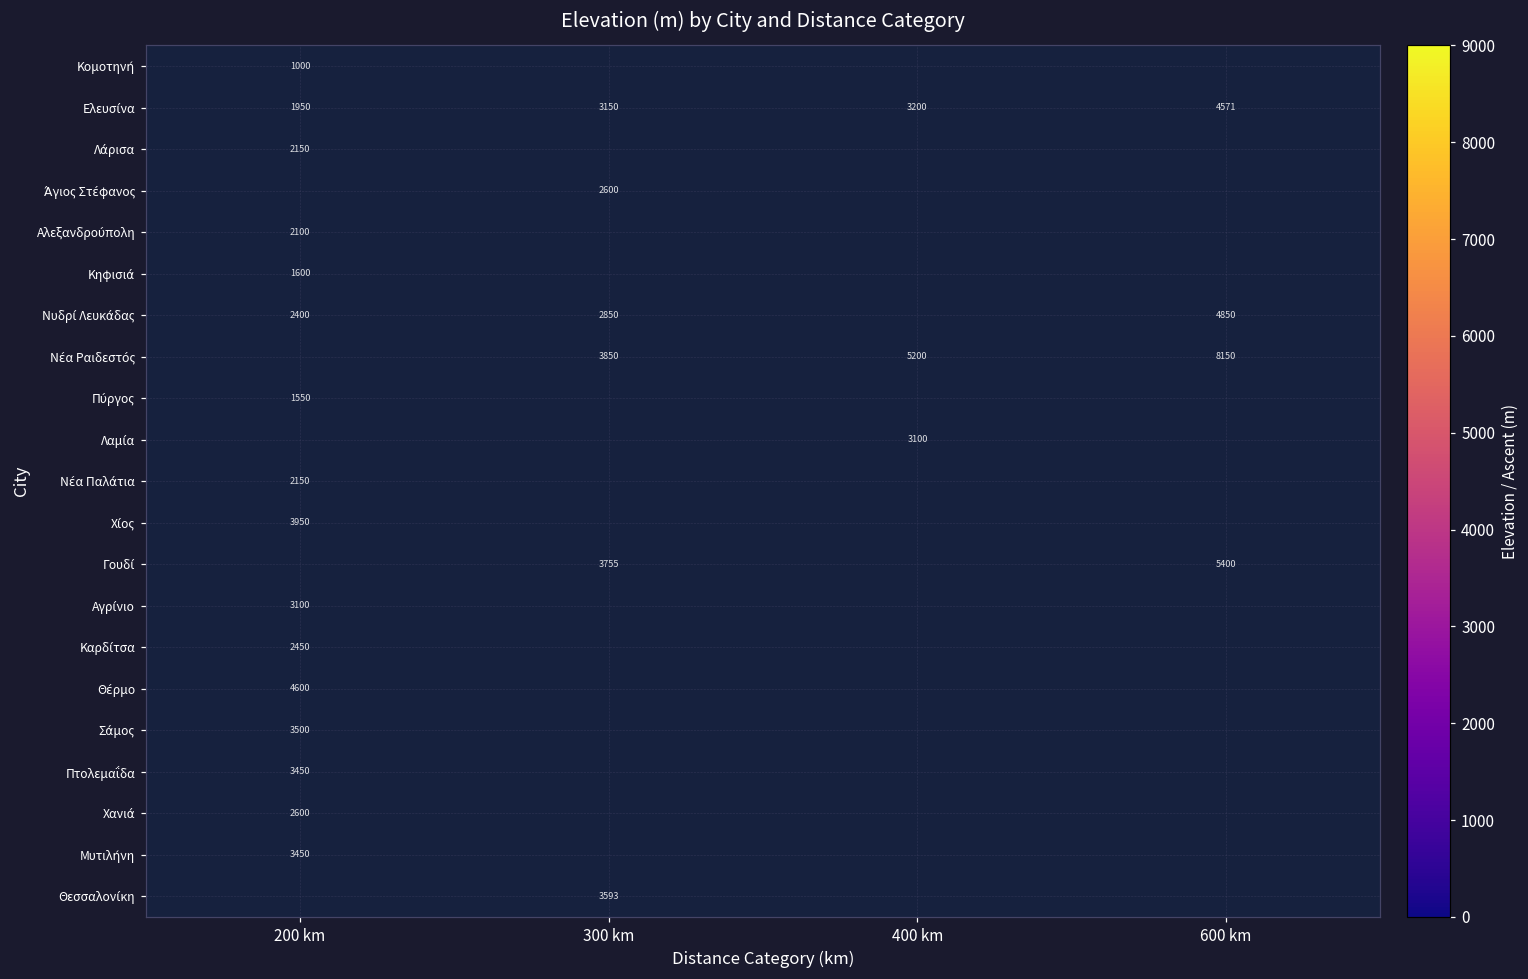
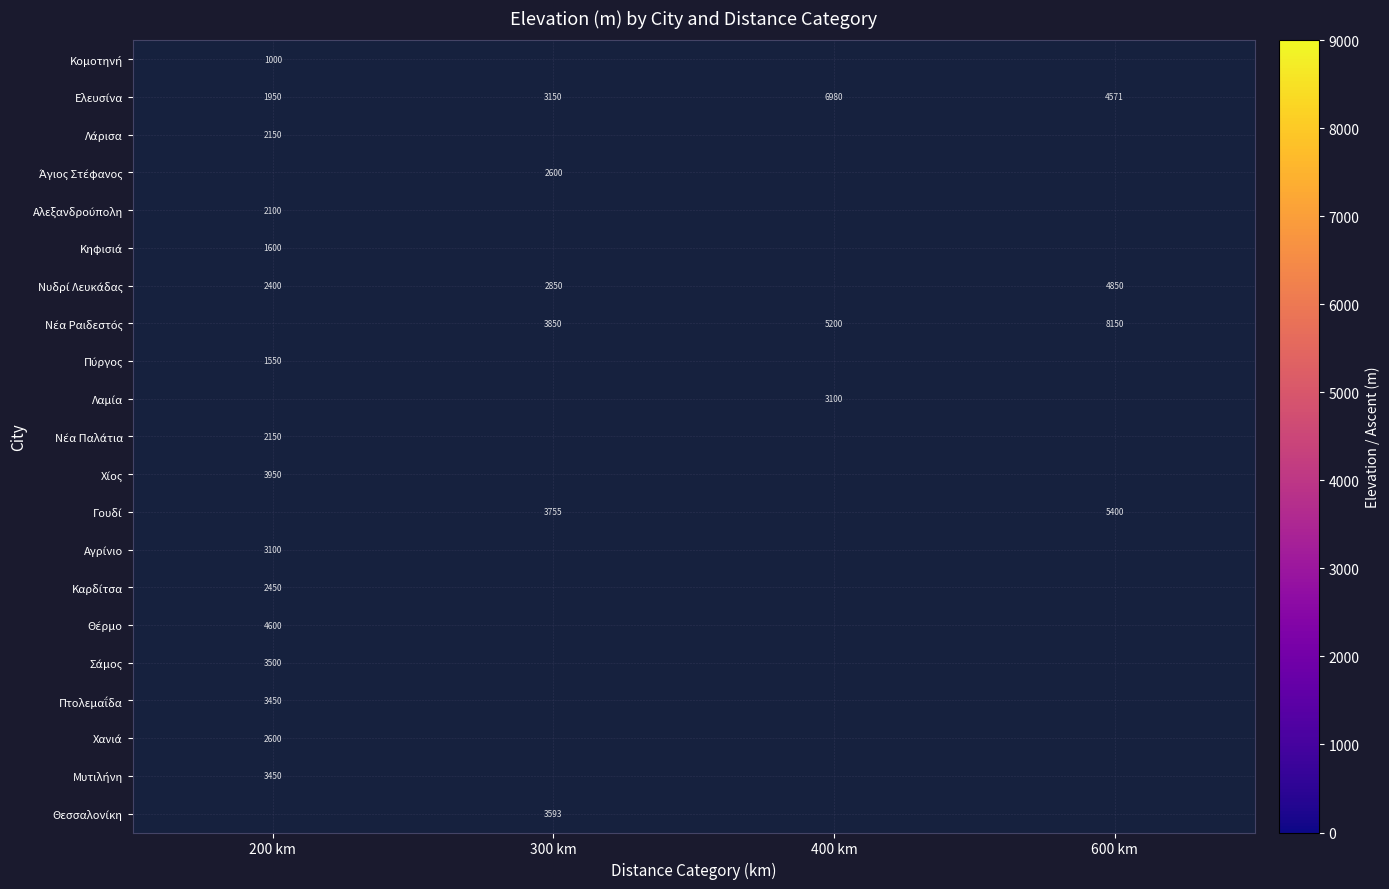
  {
    "Κομοτηνή": {
      "200 km": 1000
    },
    "Ελευσίνα": {
      "200 km": 1950,
      "300 km": 3150,
-     "400 km": 3200,
+     "400 km": 6980,
      "600 km": 4571
    },
    "Λάρισα": {
      "200 km": 2150
    },
    "Άγιος Στέφανος": {
      "300 km": 2600
    },
    "Αλεξανδρούπολη": {
      "200 km": 2100
    },
    "Κηφισιά": {
      "200 km": 1600
    },
    "Νυδρί Λευκάδας": {
      "200 km": 2400,
      "300 km": 2850,
      "600 km": 4850
    },
    "Νέα Ραιδεστός": {
      "300 km": 3850,
      "400 km": 5200,
      "600 km": 8150
    },
    "Πύργος": {
      "200 km": 1550
    },
    "Λαμία": {
      "400 km": 3100
    },
    "Νέα Παλάτια": {
      "200 km": 2150
    },
    "Χίος": {
      "200 km": 3950
    },
    "Γουδί": {
      "300 km": 3755,
      "600 km": 5400
    },
    "Αγρίνιο": {
      "200 km": 3100
    },
    "Καρδίτσα": {
      "200 km": 2450
    },
    "Θέρμο": {
      "200 km": 4600
    },
    "Σάμος": {
      "200 km": 3500
    },
    "Πτολεμαΐδα": {
      "200 km": 3450
    },
    "Χανιά": {
      "200 km": 2600
    },
    "Μυτιλήνη": {
      "200 km": 3450
    },
    "Θεσσαλονίκη": {
      "300 km": 3593
    }
  }
